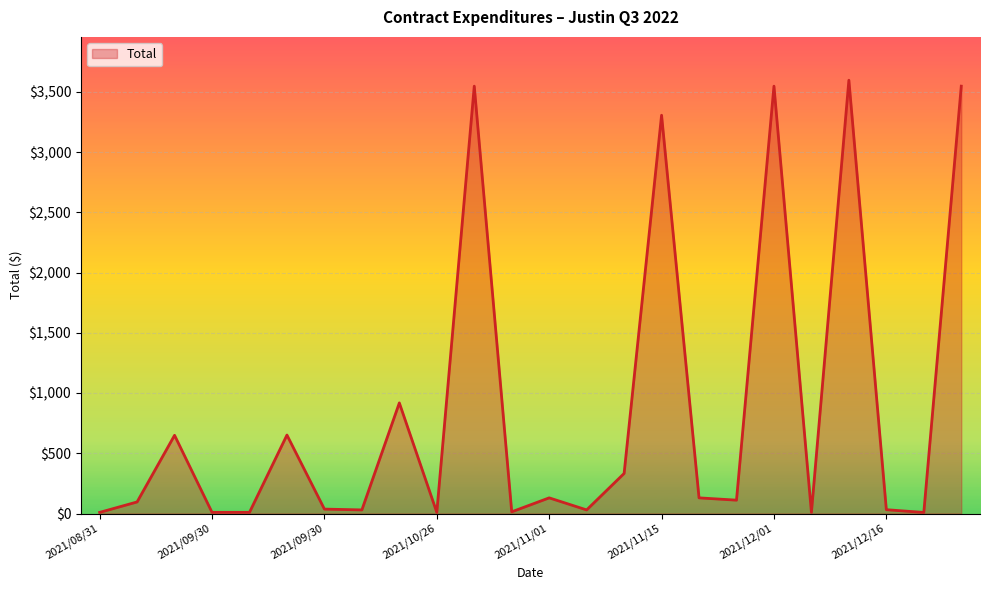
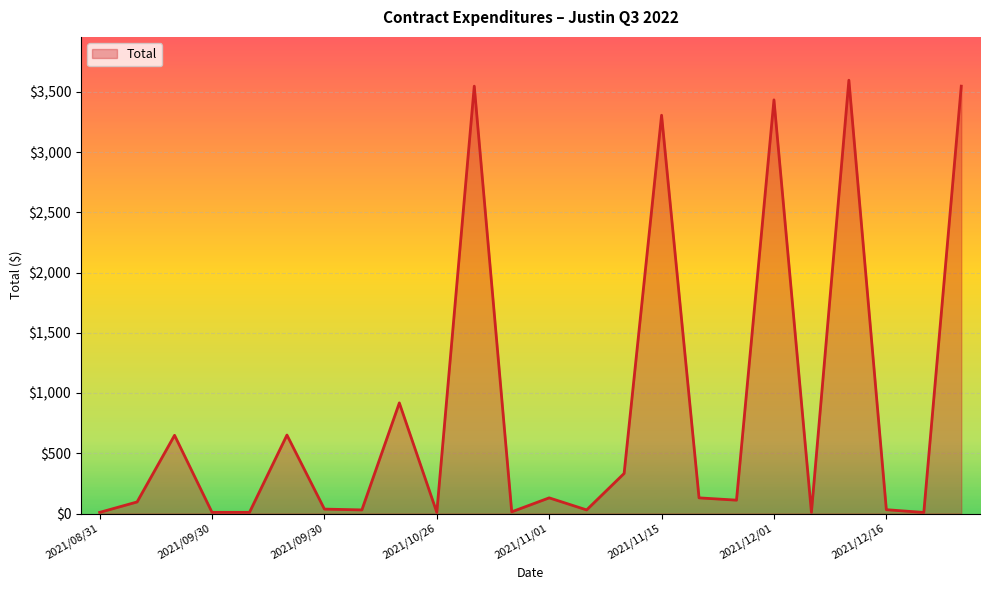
  {
    "2021/10/26": "$10",
    "2021/11/15": "$3,310",
-   "2021/12/01": "$3,550"
+   "2021/12/01": "$3,430"
  }
